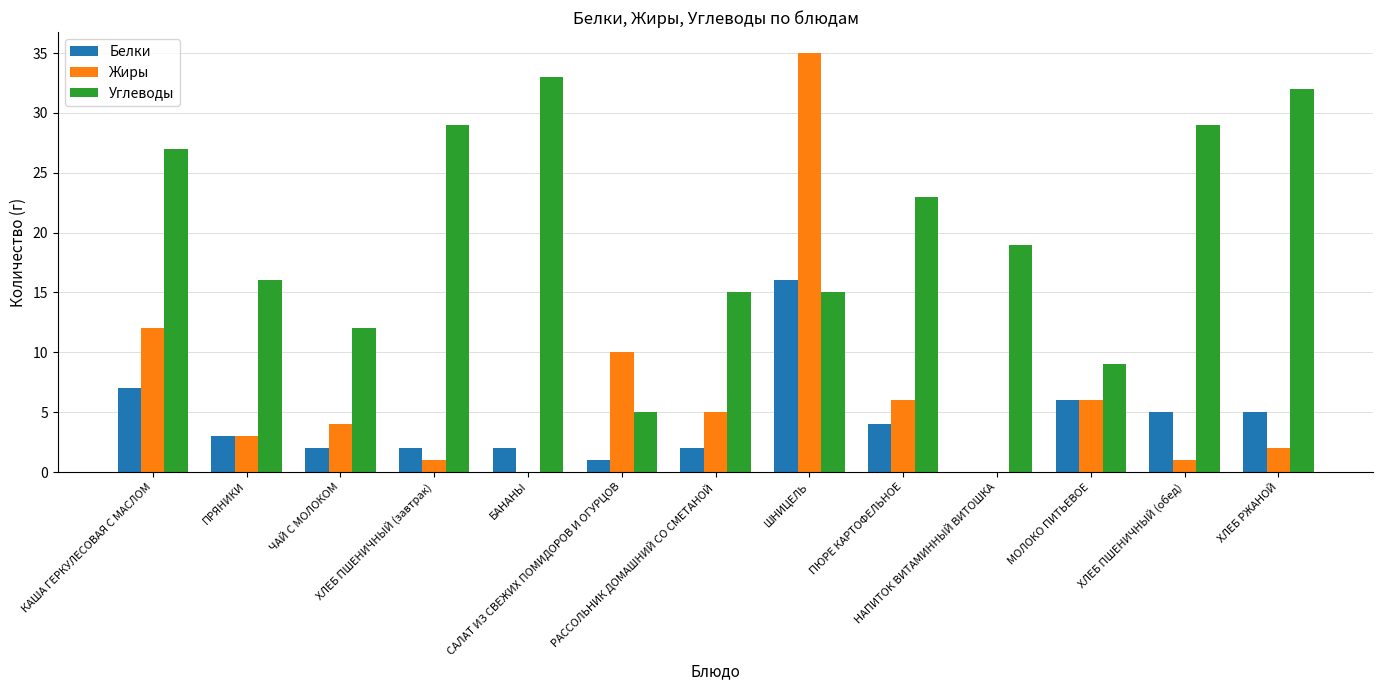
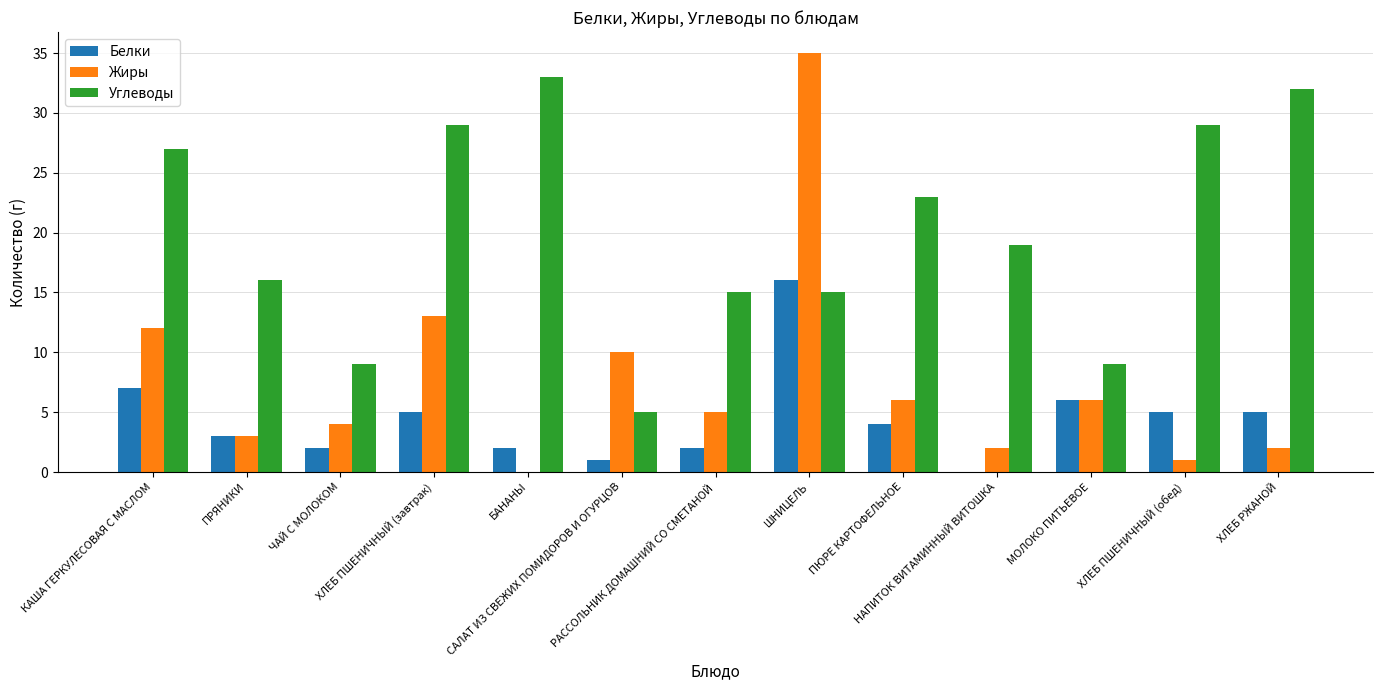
  {
    "Белки": {
      "КАША ГЕРКУЛЕСОВАЯ С МАСЛОМ": 7,
      "ПРЯНИКИ": 3,
      "ЧАЙ С МОЛОКОМ": 2,
-     "ХЛЕБ ПШЕНИЧНЫЙ (завтрак)": 2,
+     "ХЛЕБ ПШЕНИЧНЫЙ (завтрак)": 5,
      "БАНАНЫ": 2,
      "САЛАТ ИЗ СВЕЖИХ ПОМИДОРОВ И ОГУРЦОВ": 1,
      "РАССОЛЬНИК ДОМАШНИЙ СО СМЕТАНОЙ": 2,
      "ШНИЦЕЛЬ": 16,
      "ПЮРЕ КАРТОФЕЛЬНОЕ": 4,
      "НАПИТОК ВИТАМИННЫЙ ВИТОШКА": 0,
      "МОЛОКО ПИТЬЕВОЕ": 6,
      "ХЛЕБ ПШЕНИЧНЫЙ (обед)": 5,
      "ХЛЕБ РЖАНОЙ": 5
    },
    "Жиры": {
      "КАША ГЕРКУЛЕСОВАЯ С МАСЛОМ": 12,
      "ПРЯНИКИ": 3,
      "ЧАЙ С МОЛОКОМ": 4,
-     "ХЛЕБ ПШЕНИЧНЫЙ (завтрак)": 1,
+     "ХЛЕБ ПШЕНИЧНЫЙ (завтрак)": 13,
      "БАНАНЫ": 0,
      "САЛАТ ИЗ СВЕЖИХ ПОМИДОРОВ И ОГУРЦОВ": 10,
      "РАССОЛЬНИК ДОМАШНИЙ СО СМЕТАНОЙ": 5,
      "ШНИЦЕЛЬ": 35,
      "ПЮРЕ КАРТОФЕЛЬНОЕ": 6,
-     "НАПИТОК ВИТАМИННЫЙ ВИТОШКА": 0,
+     "НАПИТОК ВИТАМИННЫЙ ВИТОШКА": 2,
      "МОЛОКО ПИТЬЕВОЕ": 6,
      "ХЛЕБ ПШЕНИЧНЫЙ (обед)": 1,
      "ХЛЕБ РЖАНОЙ": 2
    },
    "Углеводы": {
      "КАША ГЕРКУЛЕСОВАЯ С МАСЛОМ": 27,
      "ПРЯНИКИ": 16,
-     "ЧАЙ С МОЛОКОМ": 12,
+     "ЧАЙ С МОЛОКОМ": 9,
      "ХЛЕБ ПШЕНИЧНЫЙ (завтрак)": 29,
      "БАНАНЫ": 33,
      "САЛАТ ИЗ СВЕЖИХ ПОМИДОРОВ И ОГУРЦОВ": 5,
      "РАССОЛЬНИК ДОМАШНИЙ СО СМЕТАНОЙ": 15,
      "ШНИЦЕЛЬ": 15,
      "ПЮРЕ КАРТОФЕЛЬНОЕ": 23,
      "НАПИТОК ВИТАМИННЫЙ ВИТОШКА": 19,
      "МОЛОКО ПИТЬЕВОЕ": 9,
      "ХЛЕБ ПШЕНИЧНЫЙ (обед)": 29,
      "ХЛЕБ РЖАНОЙ": 32
    }
  }
